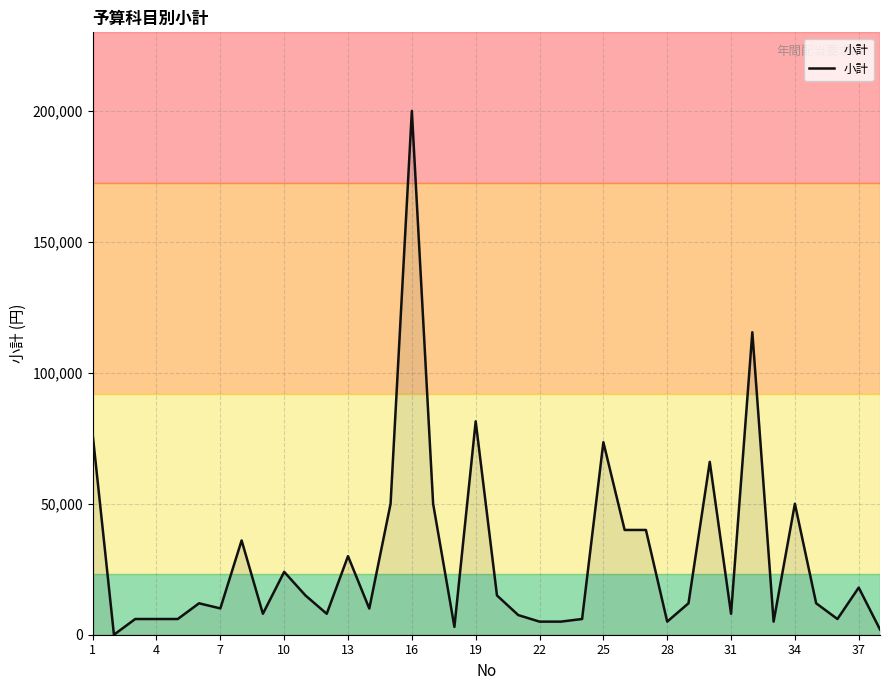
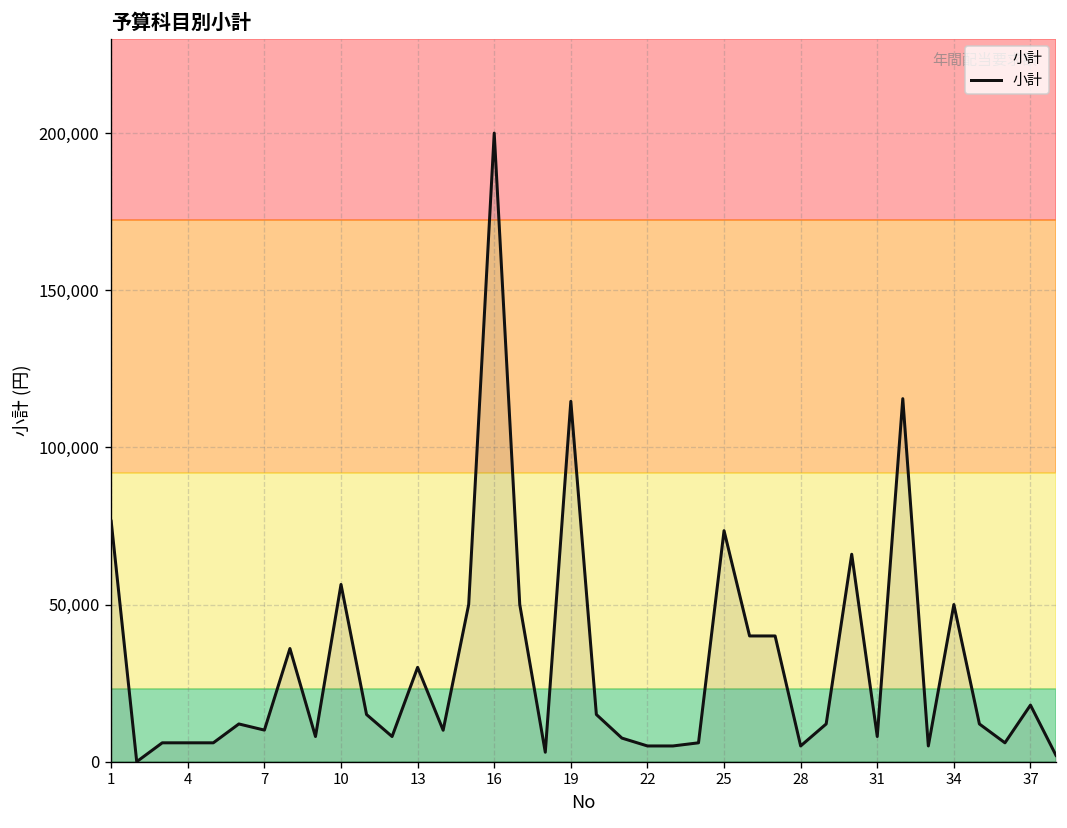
  {
    "1": "77,000",
    "4": "6,000",
    "7": "10,000",
-   "10": "24,000",
+   "10": "56,000",
    "13": "30,000",
    "16": "200,000",
-   "19": "81,000",
+   "19": "115,000",
    "22": "5,000",
    "25": "74,000",
    "28": "5,000",
    "31": "8,000",
    "34": "50,000",
    "37": "18,000"
  }
